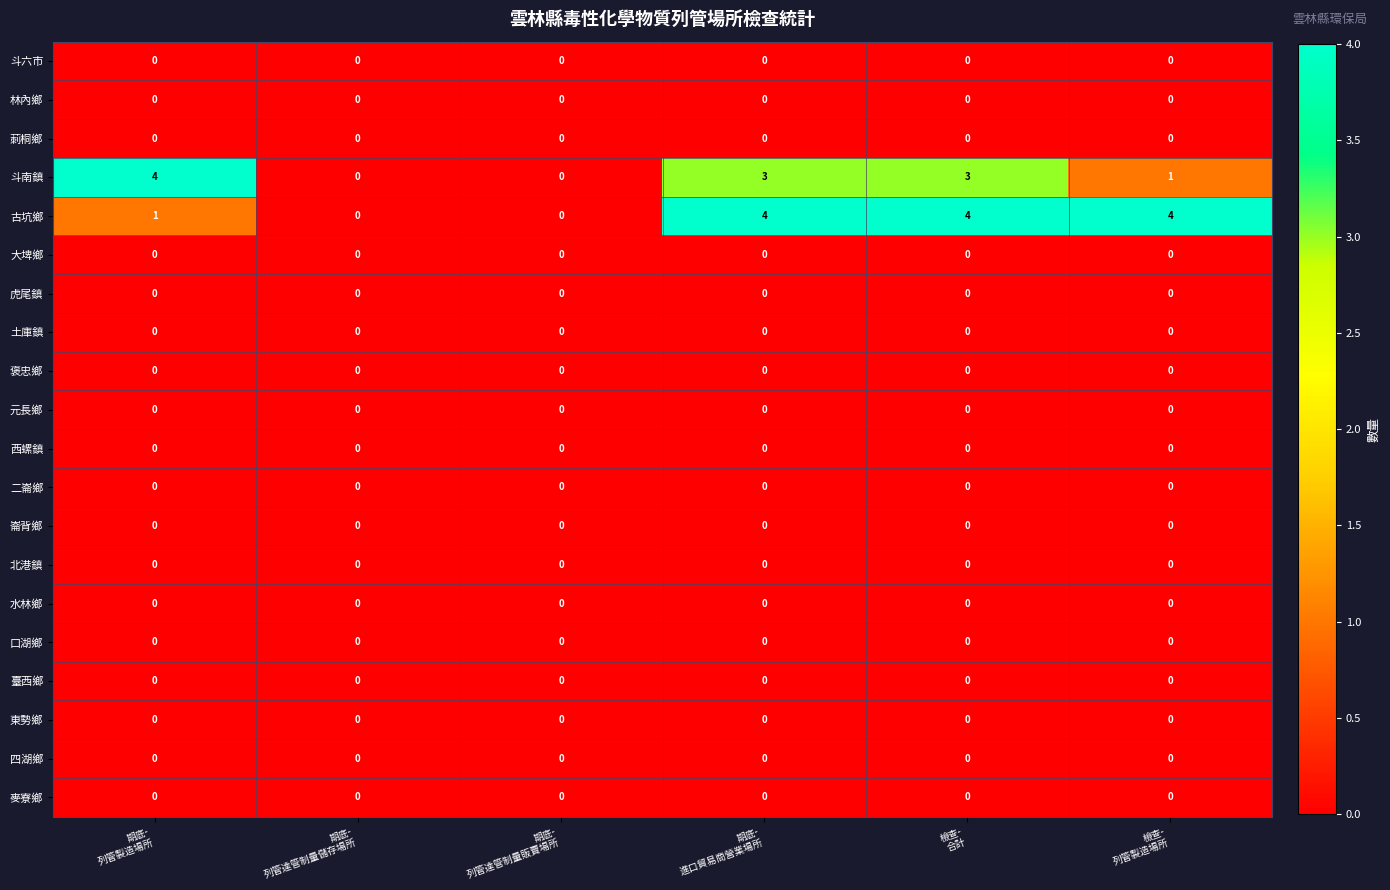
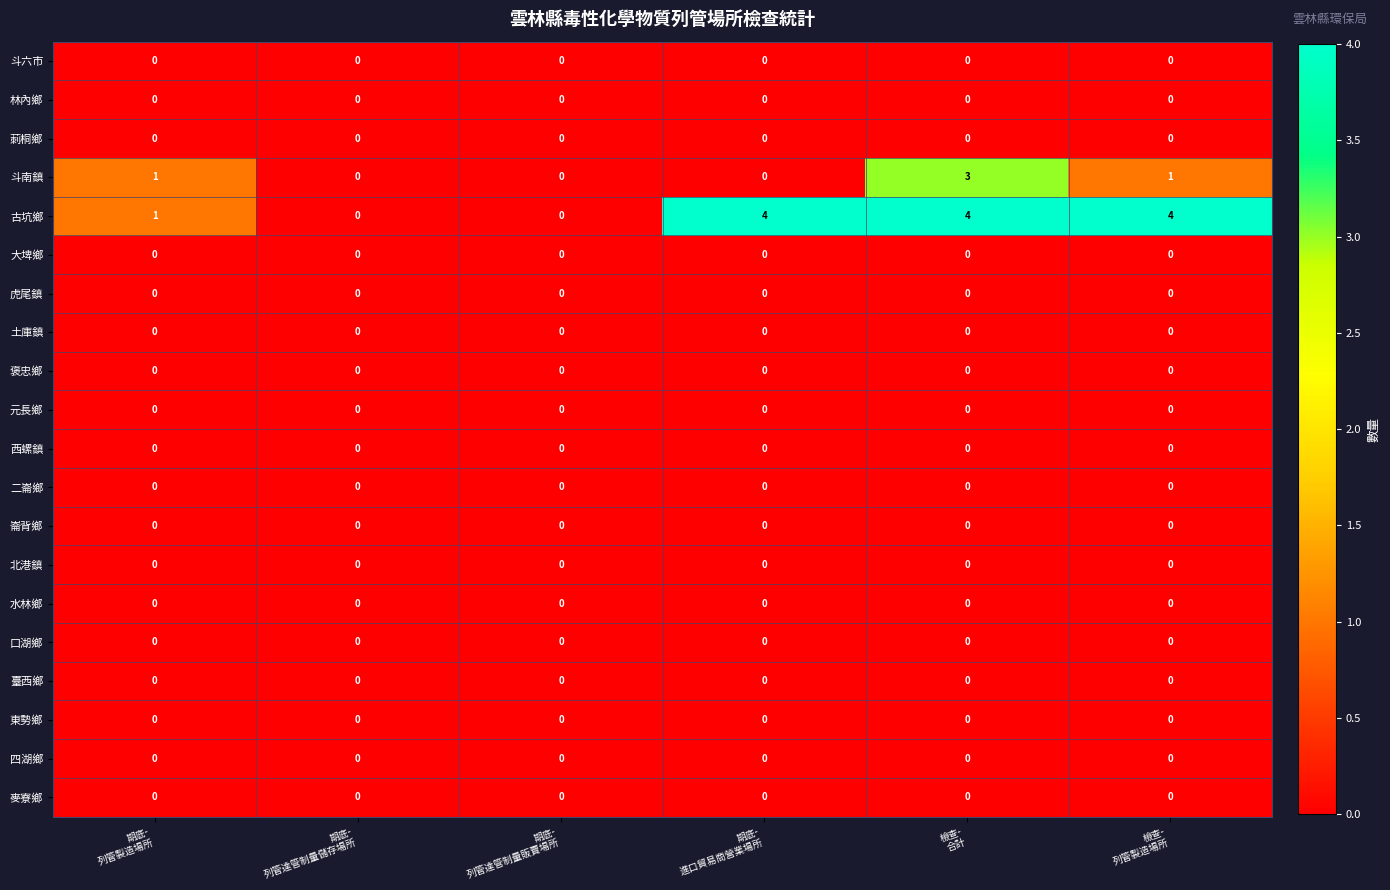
  {
    "斗六市": {
      "期底- 列管製造場所": 0,
      "期底- 列管達管制量儲存場所": 0,
      "期底- 列管達管制量販賣場所": 0,
      "期底- 進口貿易商營業場所": 0,
      "檢查- 合計": 0,
      "檢查- 列管製造場所": 0
    },
    "林內鄉": {
      "期底- 列管製造場所": 0,
      "期底- 列管達管制量儲存場所": 0,
      "期底- 列管達管制量販賣場所": 0,
      "期底- 進口貿易商營業場所": 0,
      "檢查- 合計": 0,
      "檢查- 列管製造場所": 0
    },
    "莿桐鄉": {
      "期底- 列管製造場所": 0,
      "期底- 列管達管制量儲存場所": 0,
      "期底- 列管達管制量販賣場所": 0,
      "期底- 進口貿易商營業場所": 0,
      "檢查- 合計": 0,
      "檢查- 列管製造場所": 0
    },
    "斗南鎮": {
-     "期底- 列管製造場所": 4,
+     "期底- 列管製造場所": 1,
      "期底- 列管達管制量儲存場所": 0,
      "期底- 列管達管制量販賣場所": 0,
-     "期底- 進口貿易商營業場所": 3,
+     "期底- 進口貿易商營業場所": 0,
      "檢查- 合計": 3,
      "檢查- 列管製造場所": 1
    },
    "古坑鄉": {
      "期底- 列管製造場所": 1,
      "期底- 列管達管制量儲存場所": 0,
      "期底- 列管達管制量販賣場所": 0,
      "期底- 進口貿易商營業場所": 4,
      "檢查- 合計": 4,
      "檢查- 列管製造場所": 4
    },
    "大埤鄉": {
      "期底- 列管製造場所": 0,
      "期底- 列管達管制量儲存場所": 0,
      "期底- 列管達管制量販賣場所": 0,
      "期底- 進口貿易商營業場所": 0,
      "檢查- 合計": 0,
      "檢查- 列管製造場所": 0
    },
    "虎尾鎮": {
      "期底- 列管製造場所": 0,
      "期底- 列管達管制量儲存場所": 0,
      "期底- 列管達管制量販賣場所": 0,
      "期底- 進口貿易商營業場所": 0,
      "檢查- 合計": 0,
      "檢查- 列管製造場所": 0
    },
    "土庫鎮": {
      "期底- 列管製造場所": 0,
      "期底- 列管達管制量儲存場所": 0,
      "期底- 列管達管制量販賣場所": 0,
      "期底- 進口貿易商營業場所": 0,
      "檢查- 合計": 0,
      "檢查- 列管製造場所": 0
    },
    "褒忠鄉": {
      "期底- 列管製造場所": 0,
      "期底- 列管達管制量儲存場所": 0,
      "期底- 列管達管制量販賣場所": 0,
      "期底- 進口貿易商營業場所": 0,
      "檢查- 合計": 0,
      "檢查- 列管製造場所": 0
    },
    "元長鄉": {
      "期底- 列管製造場所": 0,
      "期底- 列管達管制量儲存場所": 0,
      "期底- 列管達管制量販賣場所": 0,
      "期底- 進口貿易商營業場所": 0,
      "檢查- 合計": 0,
      "檢查- 列管製造場所": 0
    },
    "西螺鎮": {
      "期底- 列管製造場所": 0,
      "期底- 列管達管制量儲存場所": 0,
      "期底- 列管達管制量販賣場所": 0,
      "期底- 進口貿易商營業場所": 0,
      "檢查- 合計": 0,
      "檢查- 列管製造場所": 0
    },
    "二崙鄉": {
      "期底- 列管製造場所": 0,
      "期底- 列管達管制量儲存場所": 0,
      "期底- 列管達管制量販賣場所": 0,
      "期底- 進口貿易商營業場所": 0,
      "檢查- 合計": 0,
      "檢查- 列管製造場所": 0
    },
    "崙背鄉": {
      "期底- 列管製造場所": 0,
      "期底- 列管達管制量儲存場所": 0,
      "期底- 列管達管制量販賣場所": 0,
      "期底- 進口貿易商營業場所": 0,
      "檢查- 合計": 0,
      "檢查- 列管製造場所": 0
    },
    "北港鎮": {
      "期底- 列管製造場所": 0,
      "期底- 列管達管制量儲存場所": 0,
      "期底- 列管達管制量販賣場所": 0,
      "期底- 進口貿易商營業場所": 0,
      "檢查- 合計": 0,
      "檢查- 列管製造場所": 0
    },
    "水林鄉": {
      "期底- 列管製造場所": 0,
      "期底- 列管達管制量儲存場所": 0,
      "期底- 列管達管制量販賣場所": 0,
      "期底- 進口貿易商營業場所": 0,
      "檢查- 合計": 0,
      "檢查- 列管製造場所": 0
    },
    "口湖鄉": {
      "期底- 列管製造場所": 0,
      "期底- 列管達管制量儲存場所": 0,
      "期底- 列管達管制量販賣場所": 0,
      "期底- 進口貿易商營業場所": 0,
      "檢查- 合計": 0,
      "檢查- 列管製造場所": 0
    },
    "臺西鄉": {
      "期底- 列管製造場所": 0,
      "期底- 列管達管制量儲存場所": 0,
      "期底- 列管達管制量販賣場所": 0,
      "期底- 進口貿易商營業場所": 0,
      "檢查- 合計": 0,
      "檢查- 列管製造場所": 0
    },
    "東勢鄉": {
      "期底- 列管製造場所": 0,
      "期底- 列管達管制量儲存場所": 0,
      "期底- 列管達管制量販賣場所": 0,
      "期底- 進口貿易商營業場所": 0,
      "檢查- 合計": 0,
      "檢查- 列管製造場所": 0
    },
    "四湖鄉": {
      "期底- 列管製造場所": 0,
      "期底- 列管達管制量儲存場所": 0,
      "期底- 列管達管制量販賣場所": 0,
      "期底- 進口貿易商營業場所": 0,
      "檢查- 合計": 0,
      "檢查- 列管製造場所": 0
    },
    "麥寮鄉": {
      "期底- 列管製造場所": 0,
      "期底- 列管達管制量儲存場所": 0,
      "期底- 列管達管制量販賣場所": 0,
      "期底- 進口貿易商營業場所": 0,
      "檢查- 合計": 0,
      "檢查- 列管製造場所": 0
    }
  }
